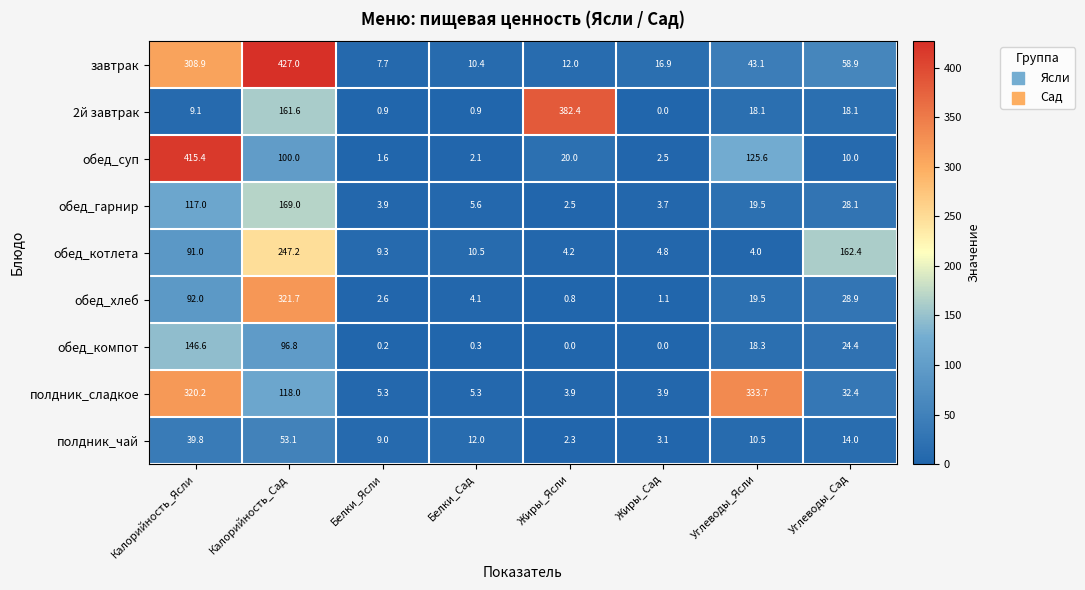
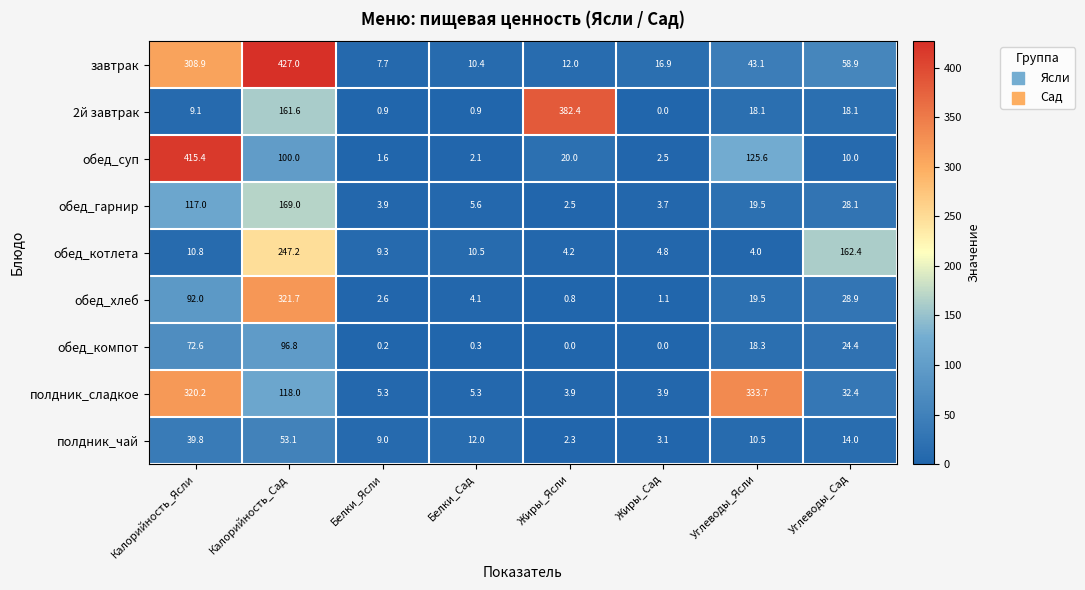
  {
    "завтрак": {
      "Калорийность_Ясли": 308.9,
      "Калорийность_Сад": 427.0,
      "Белки_Ясли": 7.7,
      "Белки_Сад": 10.4,
      "Жиры_Ясли": 12.0,
      "Жиры_Сад": 16.9,
      "Углеводы_Ясли": 43.1,
      "Углеводы_Сад": 58.9
    },
    "2й завтрак": {
      "Калорийность_Ясли": 9.1,
      "Калорийность_Сад": 161.6,
      "Белки_Ясли": 0.9,
      "Белки_Сад": 0.9,
      "Жиры_Ясли": 382.4,
      "Жиры_Сад": 0.0,
      "Углеводы_Ясли": 18.1,
      "Углеводы_Сад": 18.1
    },
    "обед_суп": {
      "Калорийность_Ясли": 415.4,
      "Калорийность_Сад": 100.0,
      "Белки_Ясли": 1.6,
      "Белки_Сад": 2.1,
      "Жиры_Ясли": 20.0,
      "Жиры_Сад": 2.5,
      "Углеводы_Ясли": 125.6,
      "Углеводы_Сад": 10.0
    },
    "обед_гарнир": {
      "Калорийность_Ясли": 117.0,
      "Калорийность_Сад": 169.0,
      "Белки_Ясли": 3.9,
      "Белки_Сад": 5.6,
      "Жиры_Ясли": 2.5,
      "Жиры_Сад": 3.7,
      "Углеводы_Ясли": 19.5,
      "Углеводы_Сад": 28.1
    },
    "обед_котлета": {
-     "Калорийность_Ясли": 91.0,
+     "Калорийность_Ясли": 10.8,
      "Калорийность_Сад": 247.2,
      "Белки_Ясли": 9.3,
      "Белки_Сад": 10.5,
      "Жиры_Ясли": 4.2,
      "Жиры_Сад": 4.8,
      "Углеводы_Ясли": 4.0,
      "Углеводы_Сад": 162.4
    },
    "обед_хлеб": {
      "Калорийность_Ясли": 92.0,
      "Калорийность_Сад": 321.7,
      "Белки_Ясли": 2.6,
      "Белки_Сад": 4.1,
      "Жиры_Ясли": 0.8,
      "Жиры_Сад": 1.1,
      "Углеводы_Ясли": 19.5,
      "Углеводы_Сад": 28.9
    },
    "обед_компот": {
-     "Калорийность_Ясли": 146.6,
+     "Калорийность_Ясли": 72.6,
      "Калорийность_Сад": 96.8,
      "Белки_Ясли": 0.2,
      "Белки_Сад": 0.3,
      "Жиры_Ясли": 0.0,
      "Жиры_Сад": 0.0,
      "Углеводы_Ясли": 18.3,
      "Углеводы_Сад": 24.4
    },
    "полдник_сладкое": {
      "Калорийность_Ясли": 320.2,
      "Калорийность_Сад": 118.0,
      "Белки_Ясли": 5.3,
      "Белки_Сад": 5.3,
      "Жиры_Ясли": 3.9,
      "Жиры_Сад": 3.9,
      "Углеводы_Ясли": 333.7,
      "Углеводы_Сад": 32.4
    },
    "полдник_чай": {
      "Калорийность_Ясли": 39.8,
      "Калорийность_Сад": 53.1,
      "Белки_Ясли": 9.0,
      "Белки_Сад": 12.0,
      "Жиры_Ясли": 2.3,
      "Жиры_Сад": 3.1,
      "Углеводы_Ясли": 10.5,
      "Углеводы_Сад": 14.0
    }
  }
